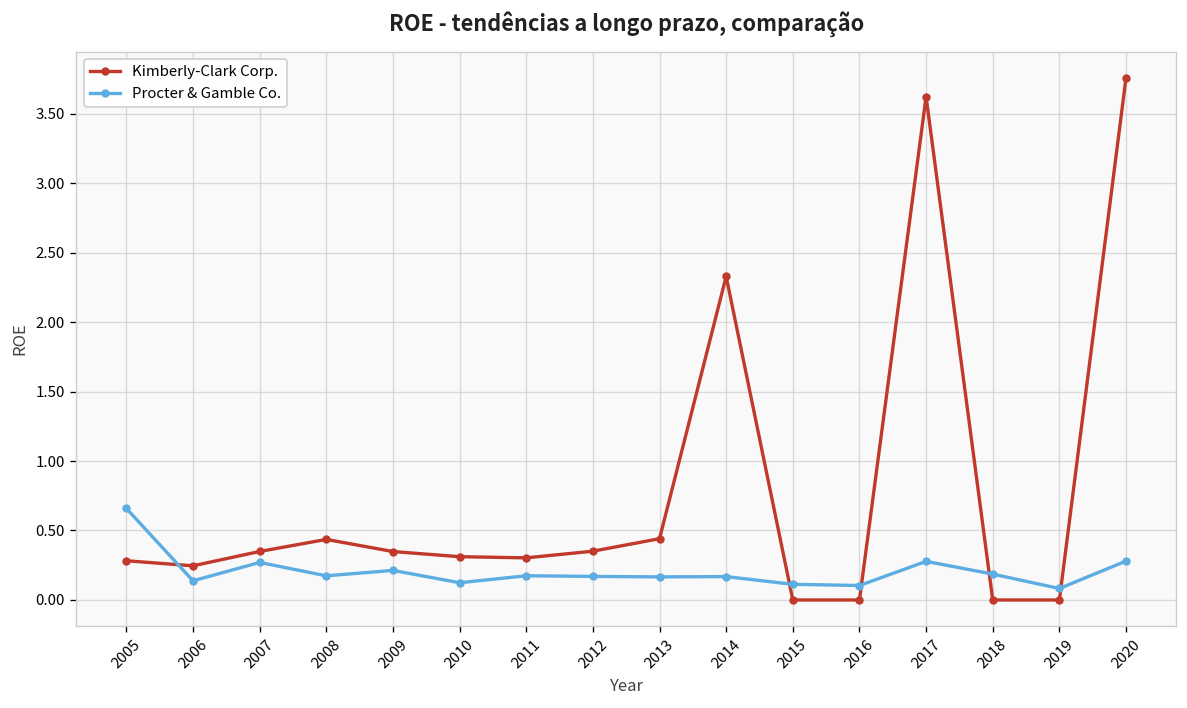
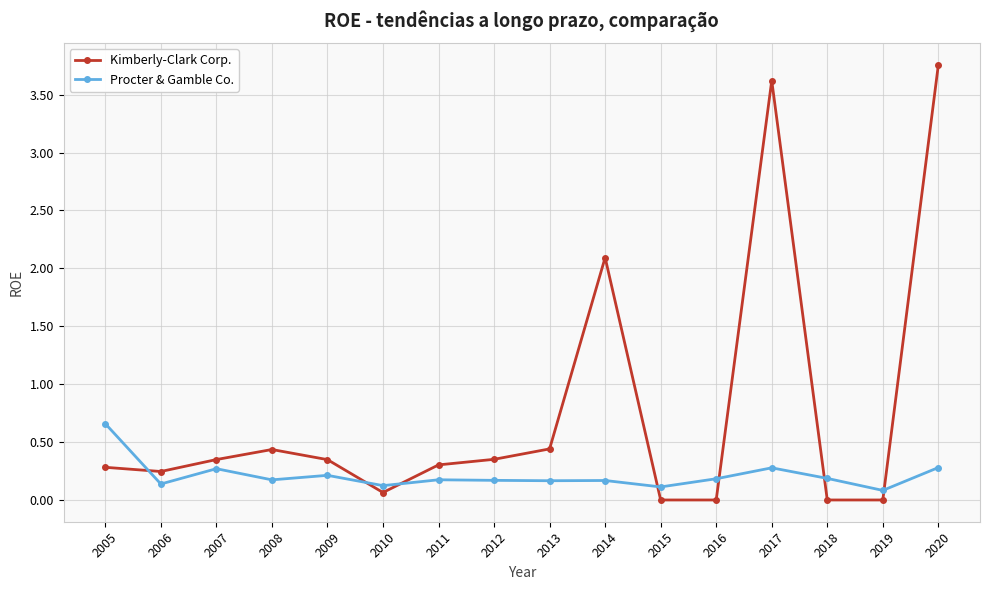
  {
    "Kimberly-Clark Corp.": {
      "2005": 0.28,
      "2006": 0.25,
      "2007": 0.35,
      "2008": 0.44,
      "2009": 0.35,
-     "2010": 0.31,
+     "2010": 0.06,
      "2011": 0.30,
      "2012": 0.35,
      "2013": 0.44,
-     "2014": 2.33,
+     "2014": 2.09,
      "2015": 0.00,
      "2016": 0.00,
      "2017": 3.62,
      "2018": 0.00,
      "2019": 0.00,
      "2020": 3.76
    },
    "Procter & Gamble Co.": {
      "2005": 0.66,
      "2006": 0.14,
      "2007": 0.27,
      "2008": 0.17,
      "2009": 0.21,
      "2010": 0.12,
      "2011": 0.17,
      "2012": 0.17,
      "2013": 0.17,
      "2014": 0.17,
      "2015": 0.11,
-     "2016": 0.10,
+     "2016": 0.18,
      "2017": 0.28,
      "2018": 0.19,
      "2019": 0.08,
      "2020": 0.28
    }
  }
